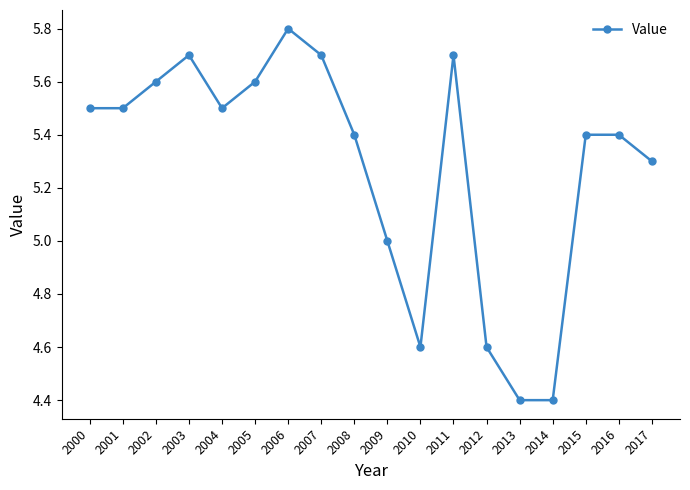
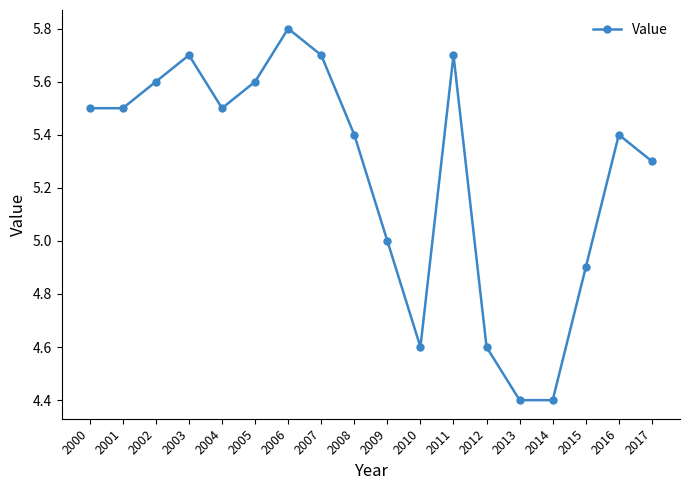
  {
    "2000": 5.5,
    "2001": 5.5,
    "2002": 5.6,
    "2003": 5.7,
    "2004": 5.5,
    "2005": 5.6,
    "2006": 5.8,
    "2007": 5.7,
    "2008": 5.4,
    "2009": 5.0,
    "2010": 4.6,
    "2011": 5.7,
    "2012": 4.6,
    "2013": 4.4,
    "2014": 4.4,
-   "2015": 5.4,
+   "2015": 4.9,
    "2016": 5.4,
    "2017": 5.3
  }
